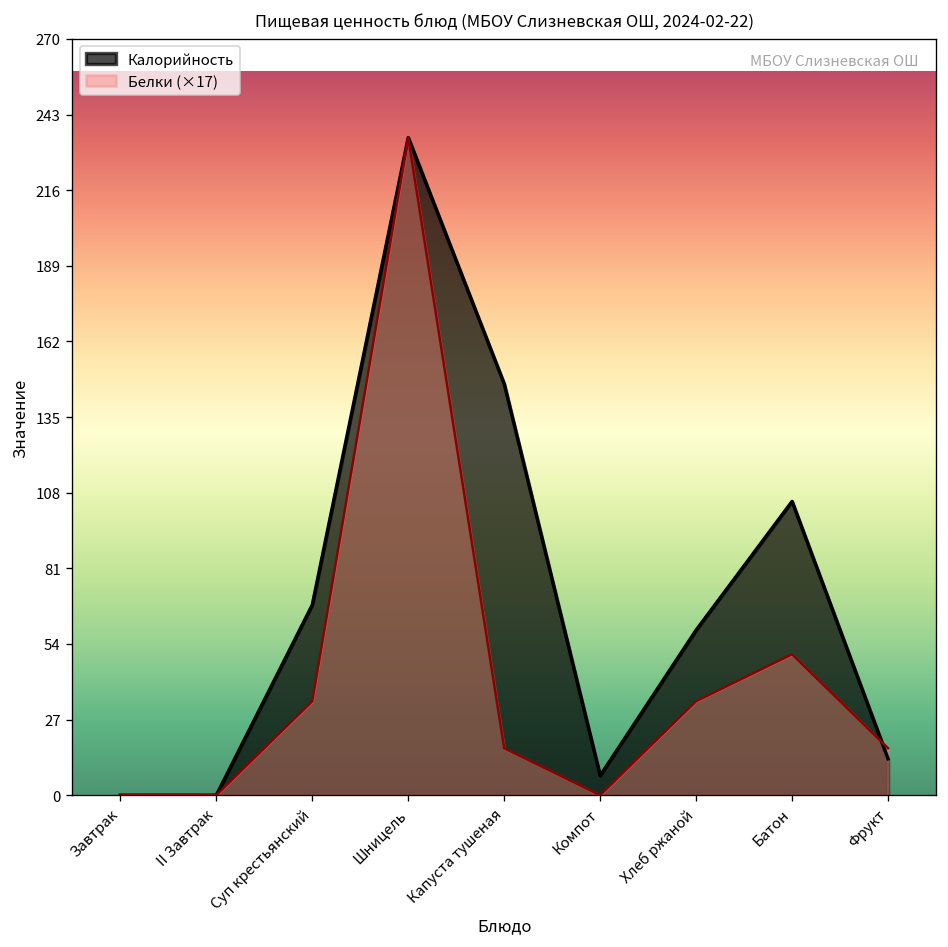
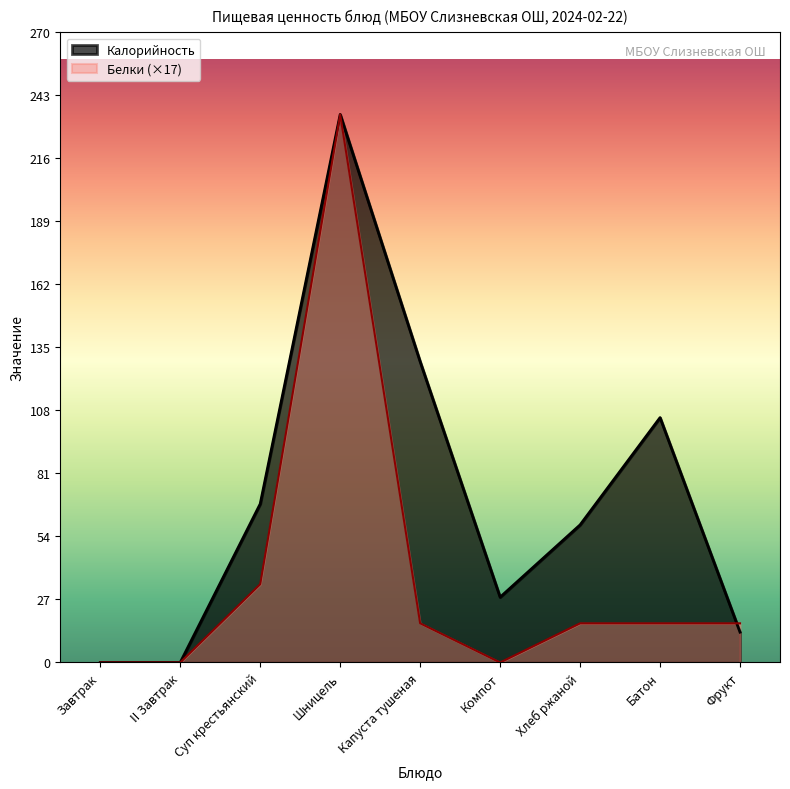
  {
    "Калорийность": {
      "Суп крестьянский": 68,
-     "Капуста тушеная": 147,
-     "Компот": 7,
+     "Капуста тушеная": 129,
+     "Компот": 28,
      "Хлеб ржаной": 59,
      "Батон": 105,
      "Фрукт": 13
    },
    "Белки (×17)": {
      "Суп крестьянский": 34,
      "Капуста тушеная": 17,
      "Компот": 0,
-     "Хлеб ржаной": 34,
-     "Батон": 50,
+     "Хлеб ржаной": 17,
+     "Батон": 17,
      "Фрукт": 17
    }
  }
